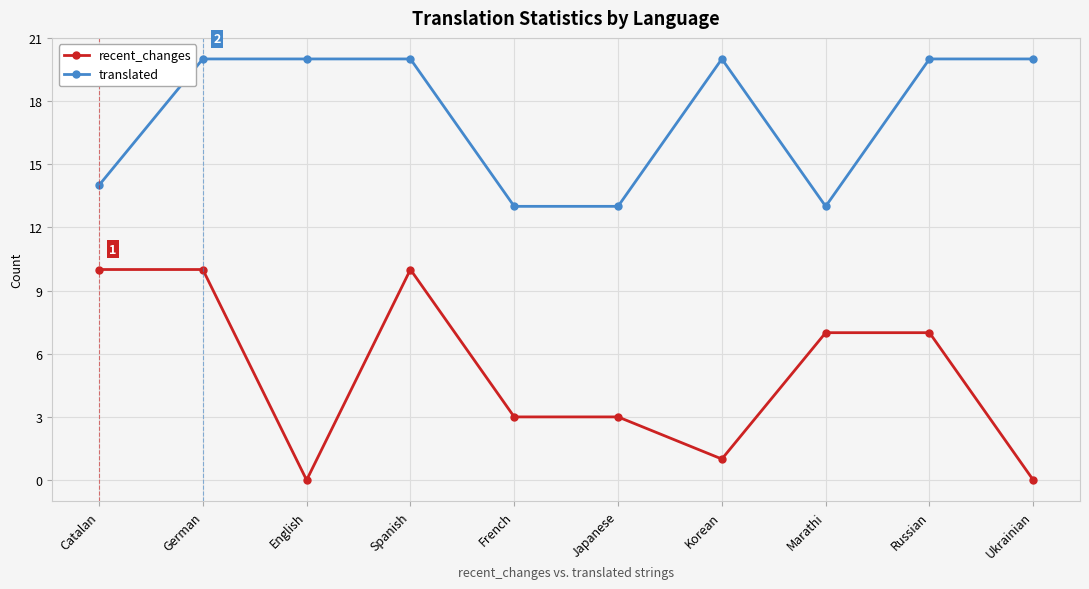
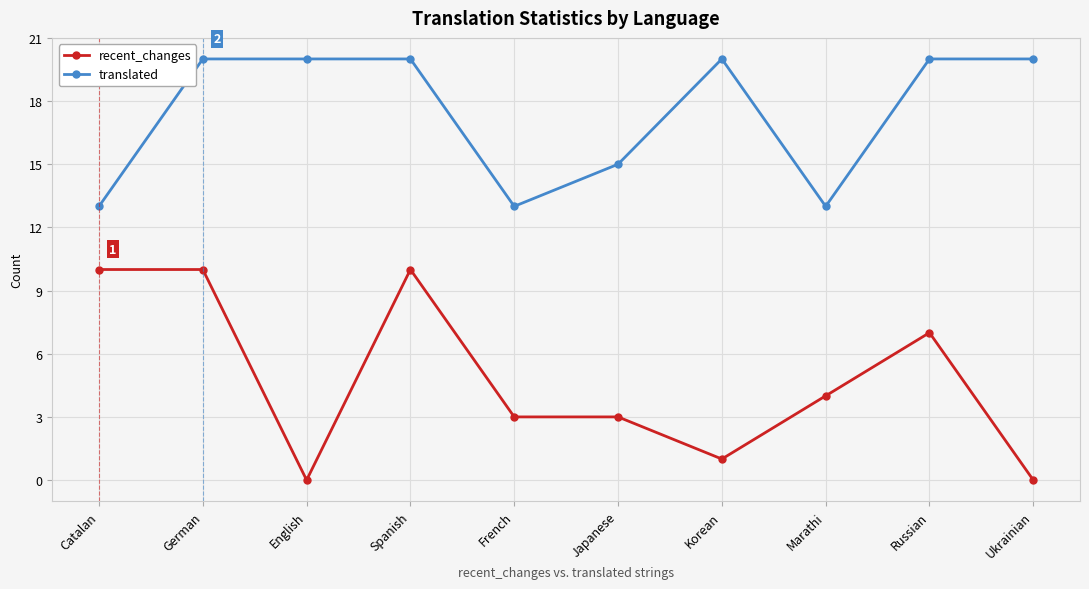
  {
    "recent_changes": {
      "German": 10,
      "English": 0,
      "Spanish": 10,
      "French": 3,
      "Japanese": 3,
      "Korean": 1,
-     "Marathi": 7,
+     "Marathi": 4,
      "Russian": 7,
      "Ukrainian": 0
    },
    "translated": {
-     "Catalan": 14,
+     "Catalan": 13,
      "English": 20,
      "Spanish": 20,
      "French": 13,
-     "Japanese": 13,
+     "Japanese": 15,
      "Korean": 20,
      "Marathi": 13,
      "Russian": 20,
      "Ukrainian": 20
    }
  }
